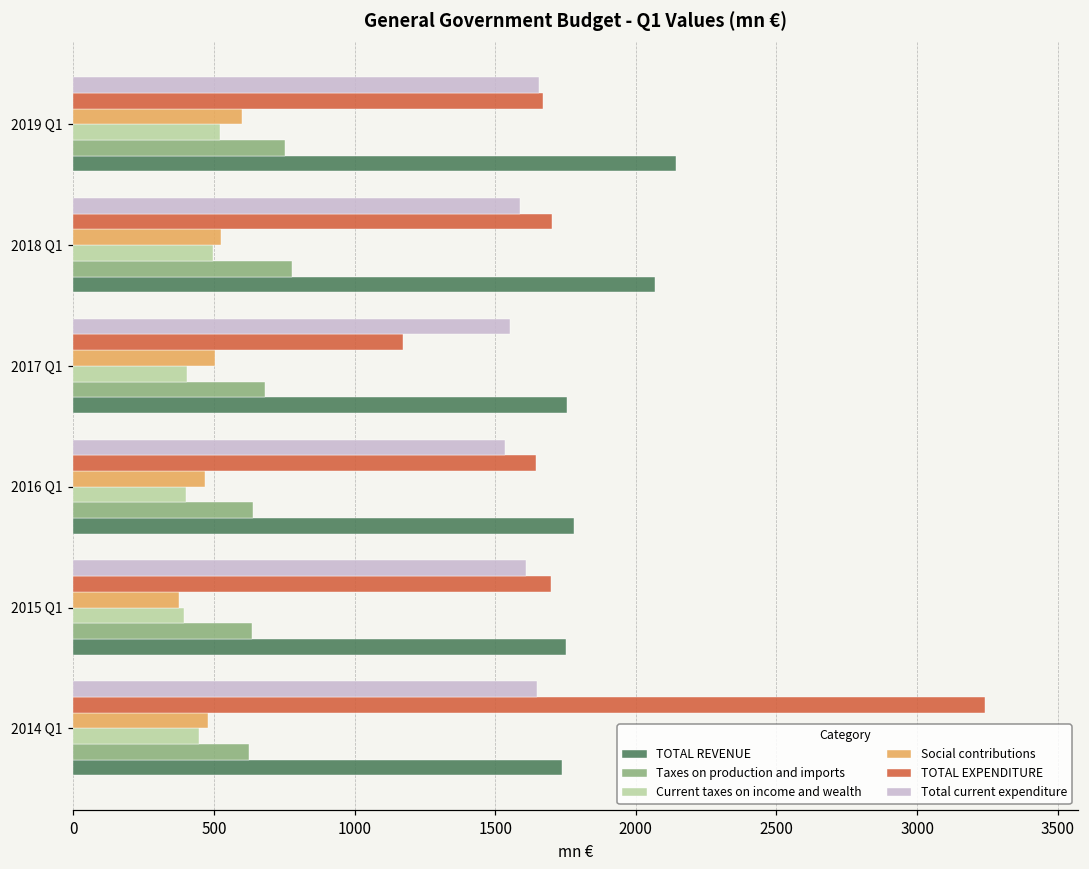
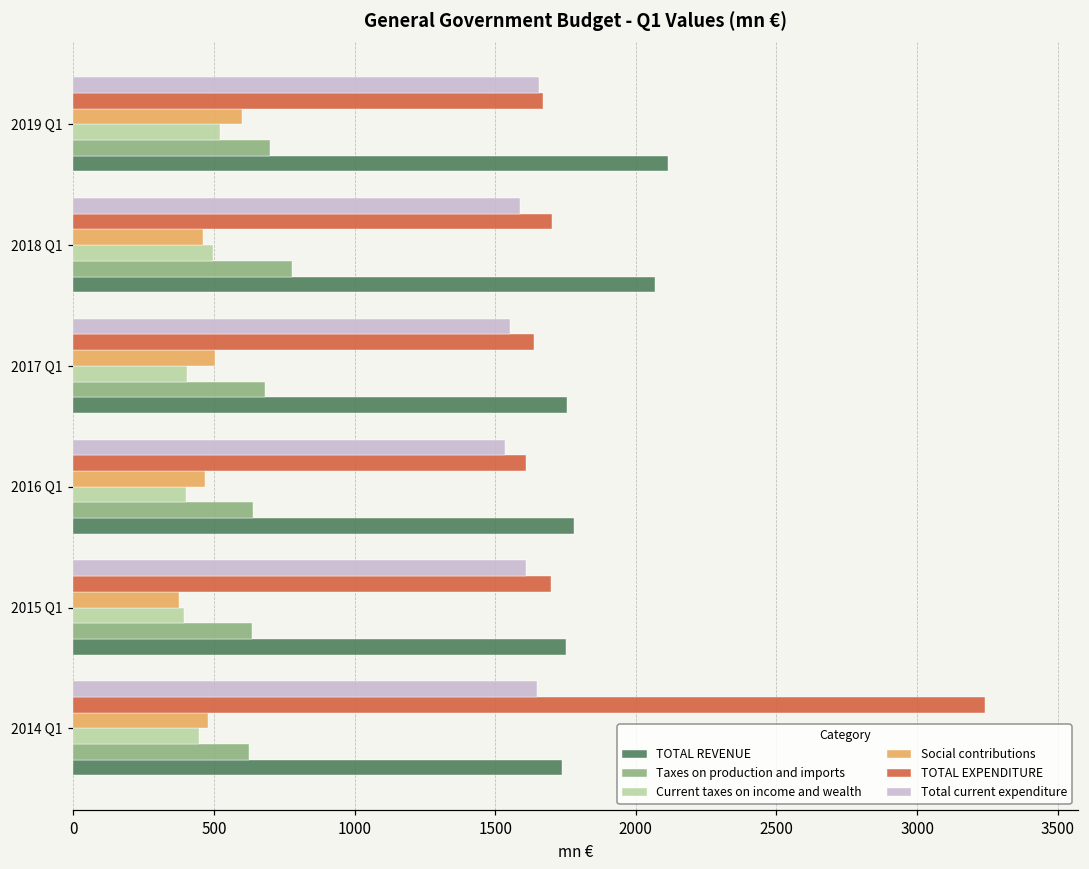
  {
    "TOTAL REVENUE": {
-     "2019 Q1": 2140,
+     "2019 Q1": 2110,
      "2018 Q1": 2070,
      "2017 Q1": 1760,
      "2016 Q1": 1780,
      "2015 Q1": 1750,
      "2014 Q1": 1740
    },
    "Taxes on production and imports": {
-     "2019 Q1": 750,
+     "2019 Q1": 700,
      "2018 Q1": 780,
      "2017 Q1": 680,
      "2016 Q1": 640,
      "2015 Q1": 640,
      "2014 Q1": 620
    },
    "Social contributions": {
      "2019 Q1": 600,
-     "2018 Q1": 520,
+     "2018 Q1": 460,
      "2017 Q1": 500,
      "2016 Q1": 470,
      "2015 Q1": 370,
      "2014 Q1": 480
    },
    "TOTAL EXPENDITURE": {
      "2019 Q1": 1670,
      "2018 Q1": 1700,
-     "2017 Q1": 1170,
-     "2016 Q1": 1650,
+     "2017 Q1": 1640,
+     "2016 Q1": 1610,
      "2015 Q1": 1700,
      "2014 Q1": 3240
    }
  }
